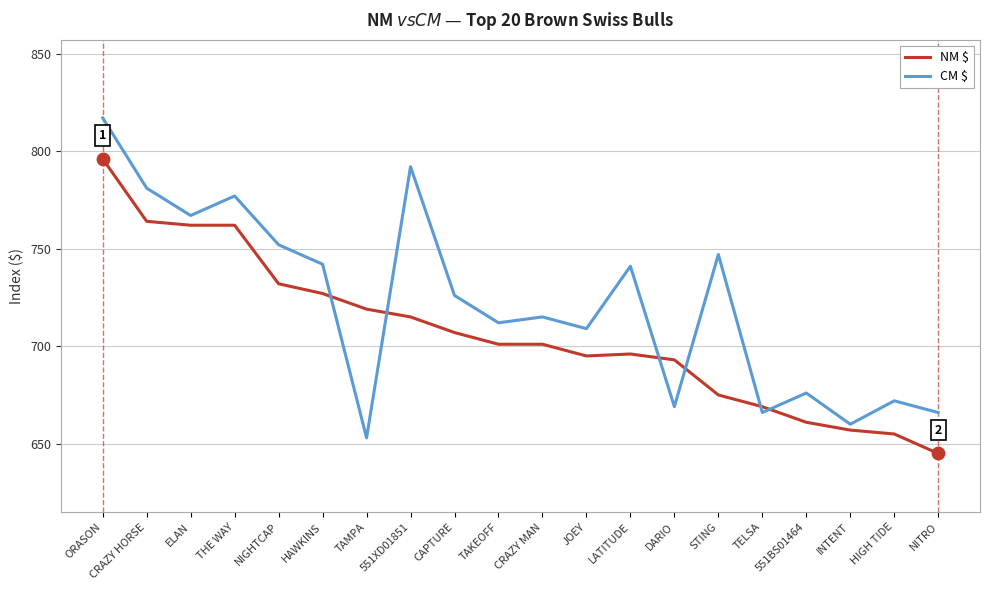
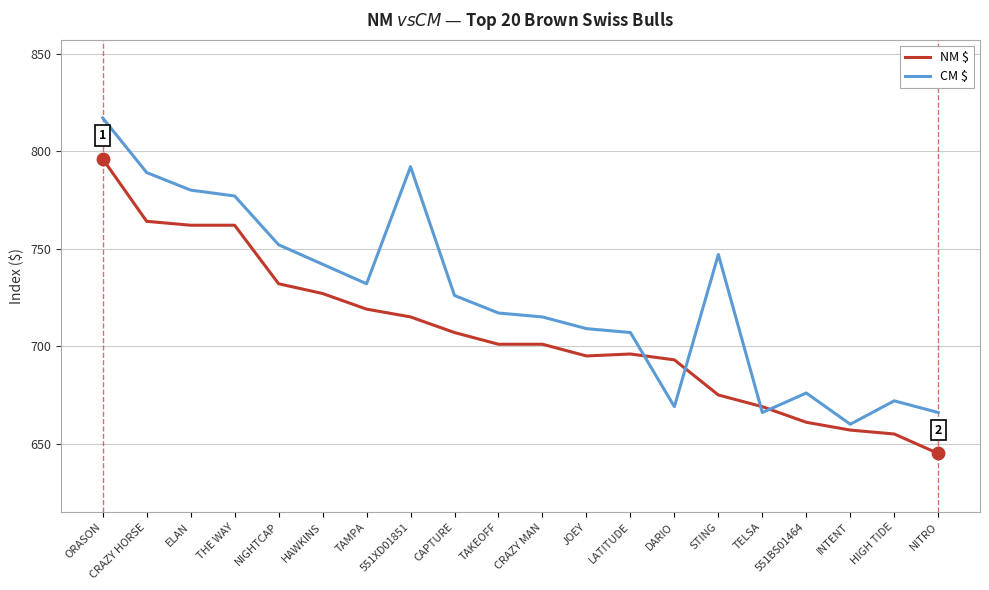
  {
    "CM $": {
-     "CRAZY HORSE": 781,
-     "ELAN": 767,
+     "CRAZY HORSE": 789,
+     "ELAN": 780,
      "THE WAY": 777,
      "NIGHTCAP": 752,
      "HAWKINS": 742,
-     "TAMPA": 653,
+     "TAMPA": 732,
      "551XD01851": 792,
      "CAPTURE": 726,
-     "TAKEOFF": 712,
+     "TAKEOFF": 717,
      "CRAZY MAN": 715,
      "JOEY": 709,
-     "LATITUDE": 741,
+     "LATITUDE": 707,
      "DARIO": 669,
      "STING": 747,
      "TELSA": 666,
      "551BS01464": 676,
      "INTENT": 660,
      "HIGH TIDE": 672
    }
  }
